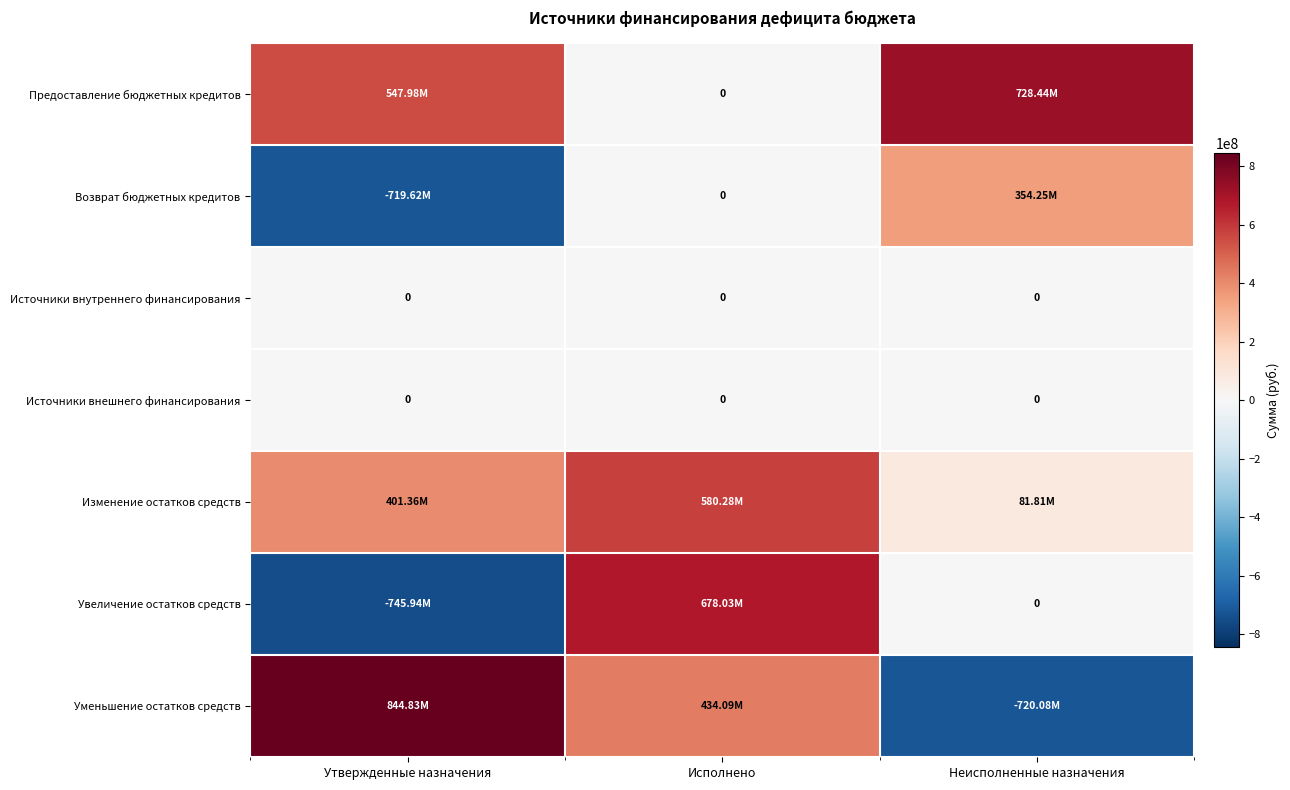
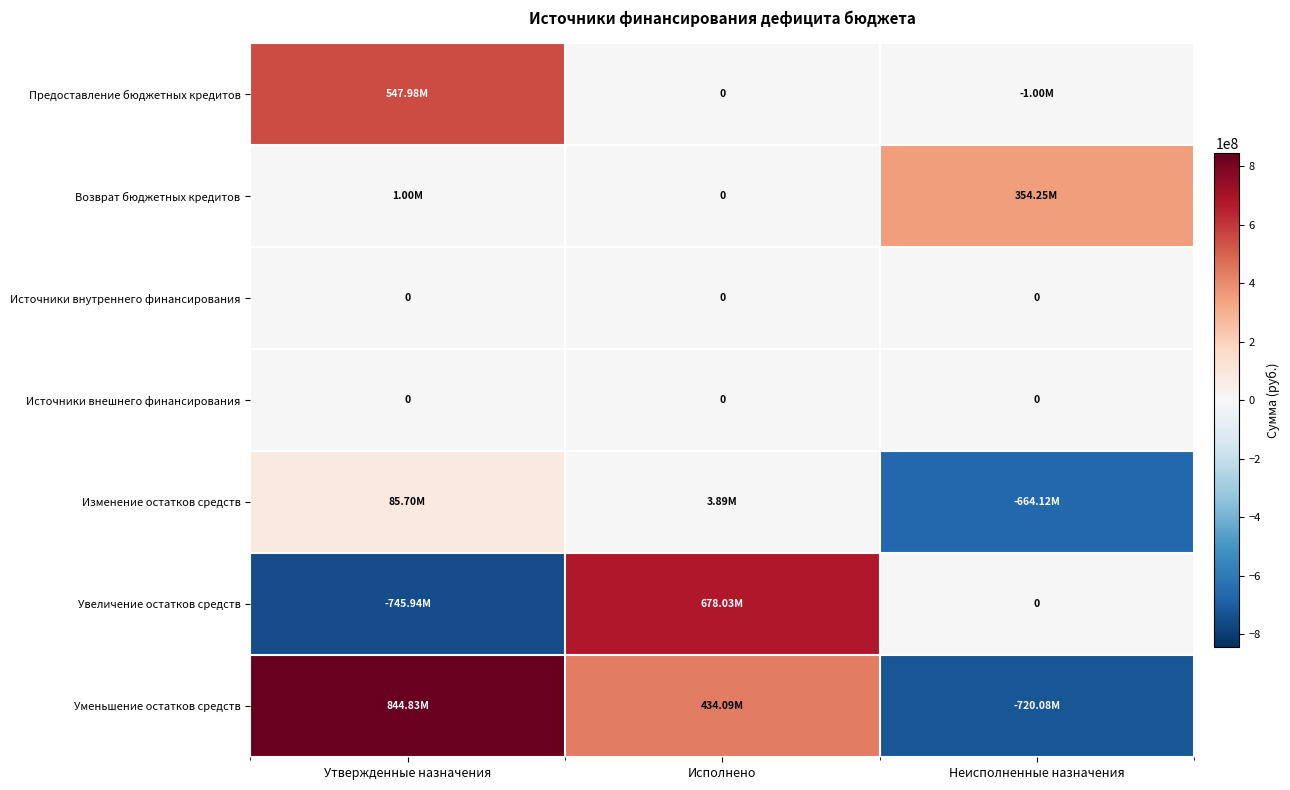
  {
    "Предоставление бюджетных кредитов": {
      "Утвержденные назначения": "547.98M",
      "Исполнено": "0",
-     "Неисполненные назначения": "728.44M"
+     "Неисполненные назначения": "-1.00M"
    },
    "Возврат бюджетных кредитов": {
-     "Утвержденные назначения": "-719.62M",
+     "Утвержденные назначения": "1.00M",
      "Исполнено": "0",
      "Неисполненные назначения": "354.25M"
    },
    "Источники внутреннего финансирования": {
      "Утвержденные назначения": "0",
      "Исполнено": "0",
      "Неисполненные назначения": "0"
    },
    "Источники внешнего финансирования": {
      "Утвержденные назначения": "0",
      "Исполнено": "0",
      "Неисполненные назначения": "0"
    },
    "Изменение остатков средств": {
-     "Утвержденные назначения": "401.36M",
-     "Исполнено": "580.28M",
-     "Неисполненные назначения": "81.81M"
+     "Утвержденные назначения": "85.70M",
+     "Исполнено": "3.89M",
+     "Неисполненные назначения": "-664.12M"
    },
    "Увеличение остатков средств": {
      "Утвержденные назначения": "-745.94M",
      "Исполнено": "678.03M",
      "Неисполненные назначения": "0"
    },
    "Уменьшение остатков средств": {
      "Утвержденные назначения": "844.83M",
      "Исполнено": "434.09M",
      "Неисполненные назначения": "-720.08M"
    }
  }
